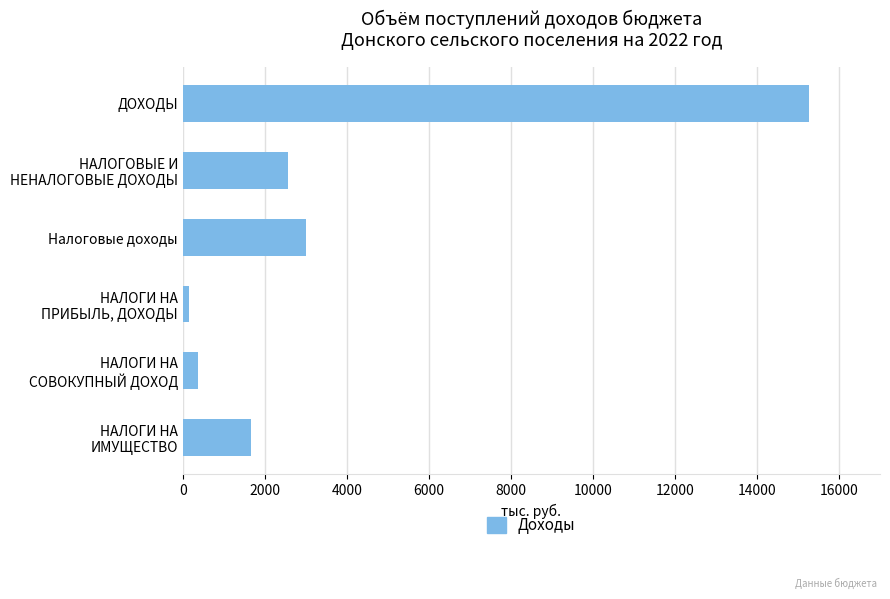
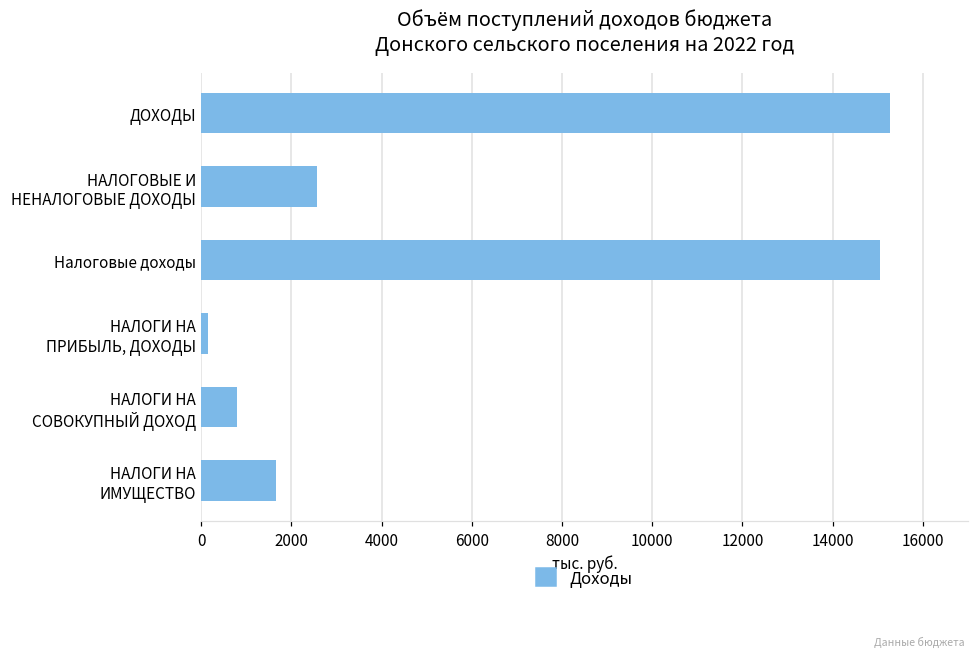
  {
    "ДОХОДЫ": 15300,
    "НАЛОГОВЫЕ И НЕНАЛОГОВЫЕ ДОХОДЫ": 2600,
-   "Налоговые доходы": 3000,
+   "Налоговые доходы": 15100,
    "НАЛОГИ НА ПРИБЫЛЬ, ДОХОДЫ": 100,
-   "НАЛОГИ НА СОВОКУПНЫЙ ДОХОД": 400,
+   "НАЛОГИ НА СОВОКУПНЫЙ ДОХОД": 800,
    "НАЛОГИ НА ИМУЩЕСТВО": 1700
  }
